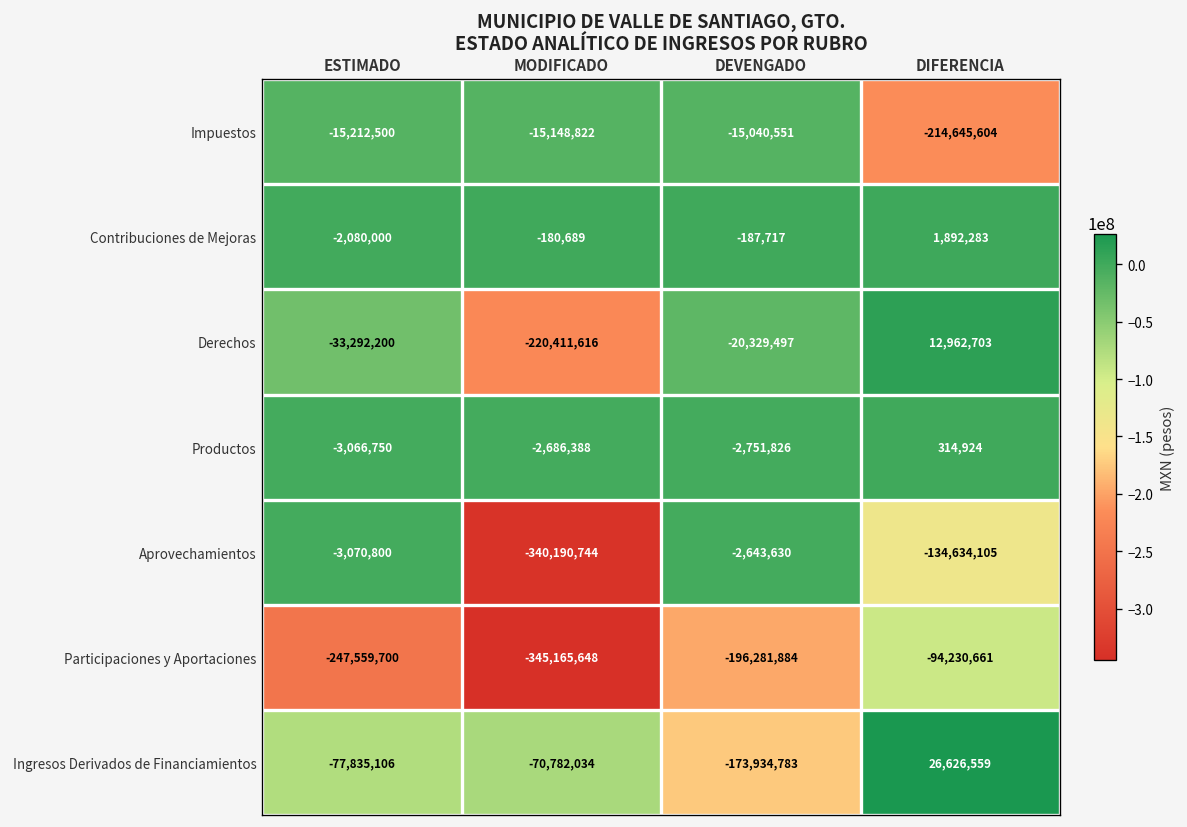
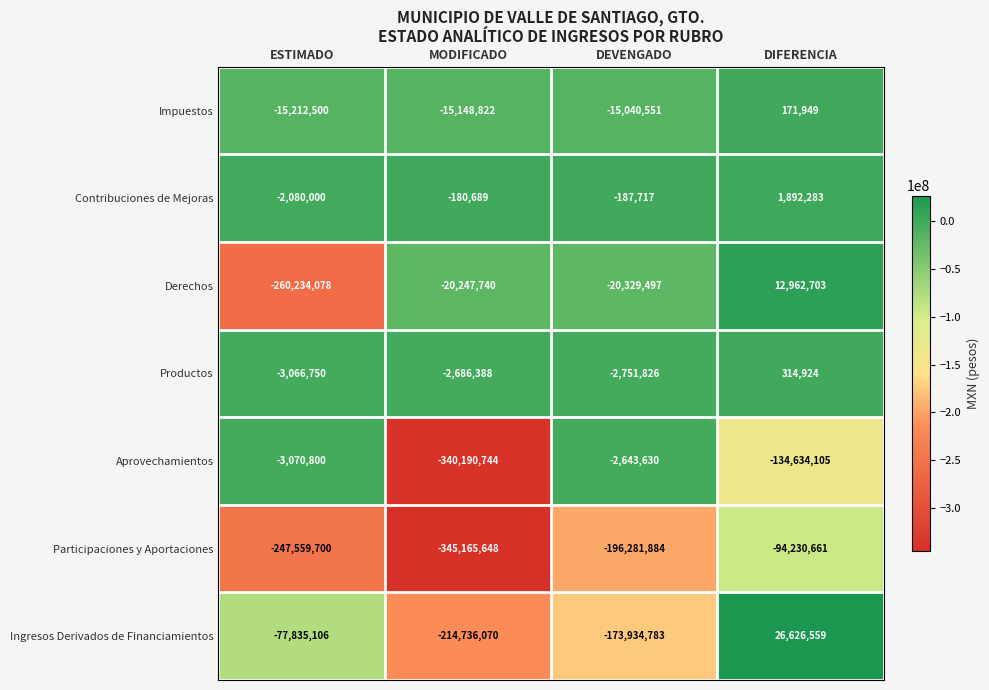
  {
    "Impuestos": {
      "ESTIMADO": "-15,212,500",
      "MODIFICADO": "-15,148,822",
      "DEVENGADO": "-15,040,551",
-     "DIFERENCIA": "-214,645,604"
+     "DIFERENCIA": "171,949"
    },
    "Contribuciones de Mejoras": {
      "ESTIMADO": "-2,080,000",
      "MODIFICADO": "-180,689",
      "DEVENGADO": "-187,717",
      "DIFERENCIA": "1,892,283"
    },
    "Derechos": {
-     "ESTIMADO": "-33,292,200",
-     "MODIFICADO": "-220,411,616",
+     "ESTIMADO": "-260,234,078",
+     "MODIFICADO": "-20,247,740",
      "DEVENGADO": "-20,329,497",
      "DIFERENCIA": "12,962,703"
    },
    "Productos": {
      "ESTIMADO": "-3,066,750",
      "MODIFICADO": "-2,686,388",
      "DEVENGADO": "-2,751,826",
      "DIFERENCIA": "314,924"
    },
    "Aprovechamientos": {
      "ESTIMADO": "-3,070,800",
      "MODIFICADO": "-340,190,744",
      "DEVENGADO": "-2,643,630",
      "DIFERENCIA": "-134,634,105"
    },
    "Participaciones y Aportaciones": {
      "ESTIMADO": "-247,559,700",
      "MODIFICADO": "-345,165,648",
      "DEVENGADO": "-196,281,884",
      "DIFERENCIA": "-94,230,661"
    },
    "Ingresos Derivados de Financiamientos": {
      "ESTIMADO": "-77,835,106",
-     "MODIFICADO": "-70,782,034",
+     "MODIFICADO": "-214,736,070",
      "DEVENGADO": "-173,934,783",
      "DIFERENCIA": "26,626,559"
    }
  }
